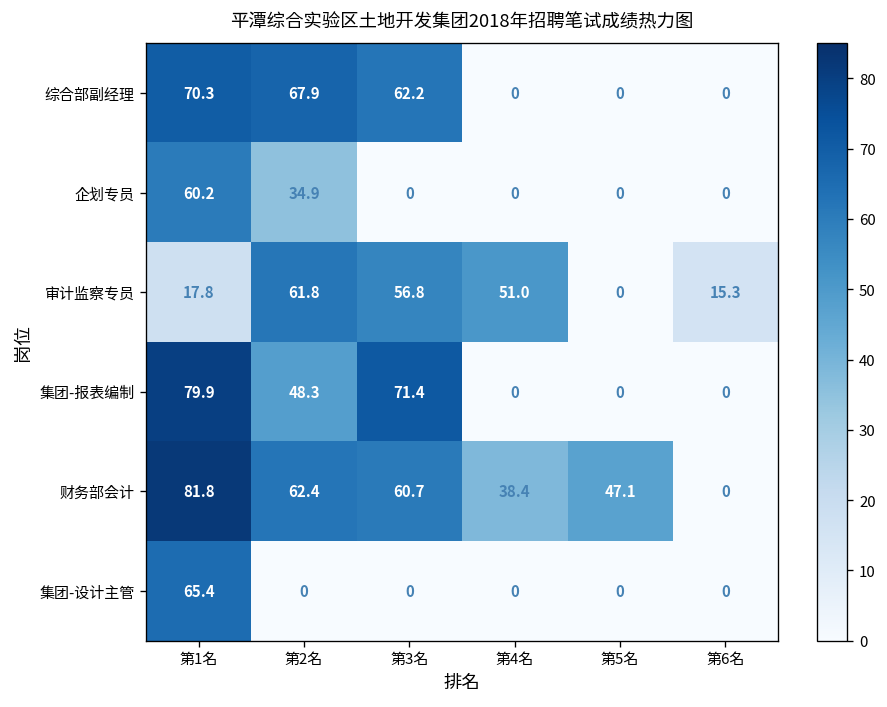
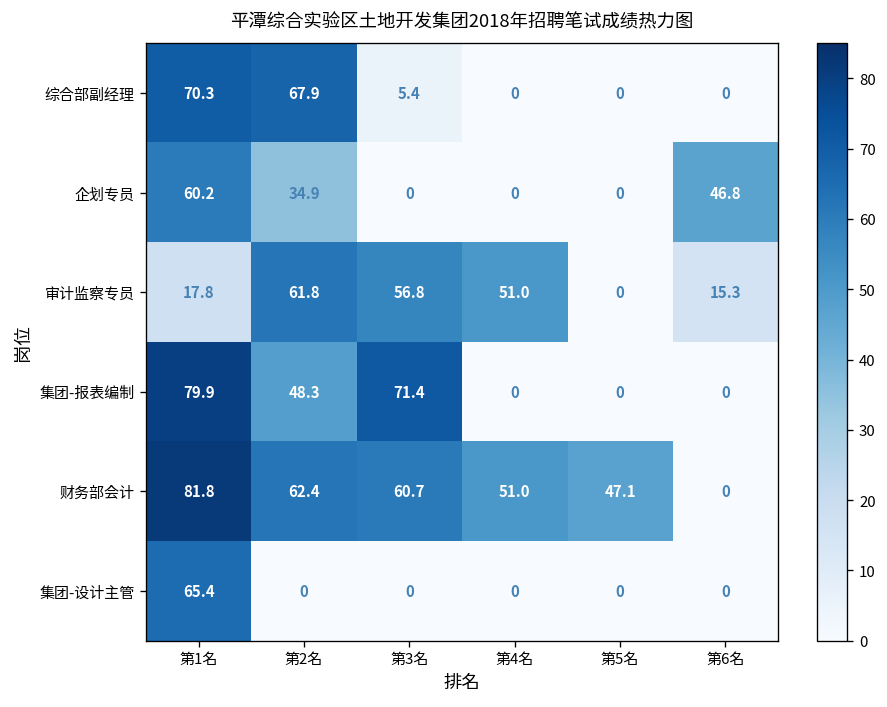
  {
    "综合部副经理": {
      "第1名": 70.3,
      "第2名": 67.9,
-     "第3名": 62.2,
+     "第3名": 5.4,
      "第4名": 0,
      "第5名": 0,
      "第6名": 0
    },
    "企划专员": {
      "第1名": 60.2,
      "第2名": 34.9,
      "第3名": 0,
      "第4名": 0,
      "第5名": 0,
-     "第6名": 0
+     "第6名": 46.8
    },
    "审计监察专员": {
      "第1名": 17.8,
      "第2名": 61.8,
      "第3名": 56.8,
      "第4名": 51.0,
      "第5名": 0,
      "第6名": 15.3
    },
    "集团-报表编制": {
      "第1名": 79.9,
      "第2名": 48.3,
      "第3名": 71.4,
      "第4名": 0,
      "第5名": 0,
      "第6名": 0
    },
    "财务部会计": {
      "第1名": 81.8,
      "第2名": 62.4,
      "第3名": 60.7,
-     "第4名": 38.4,
+     "第4名": 51.0,
      "第5名": 47.1,
      "第6名": 0
    },
    "集团-设计主管": {
      "第1名": 65.4,
      "第2名": 0,
      "第3名": 0,
      "第4名": 0,
      "第5名": 0,
      "第6名": 0
    }
  }
